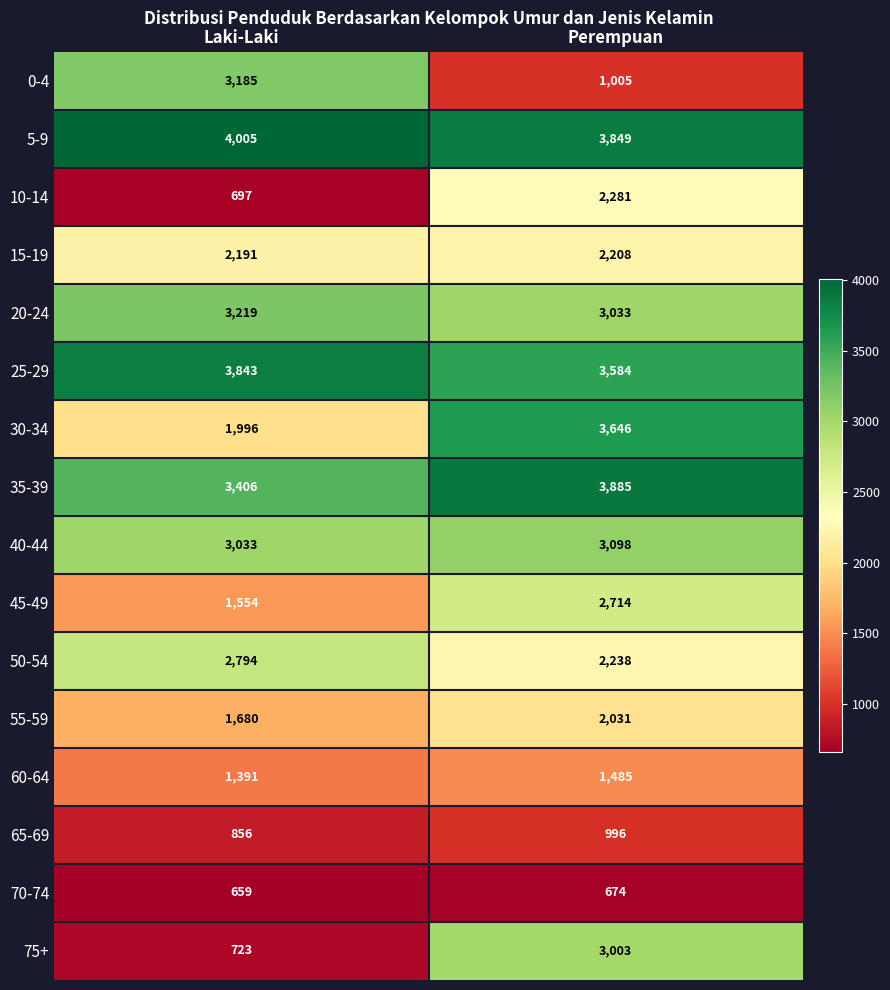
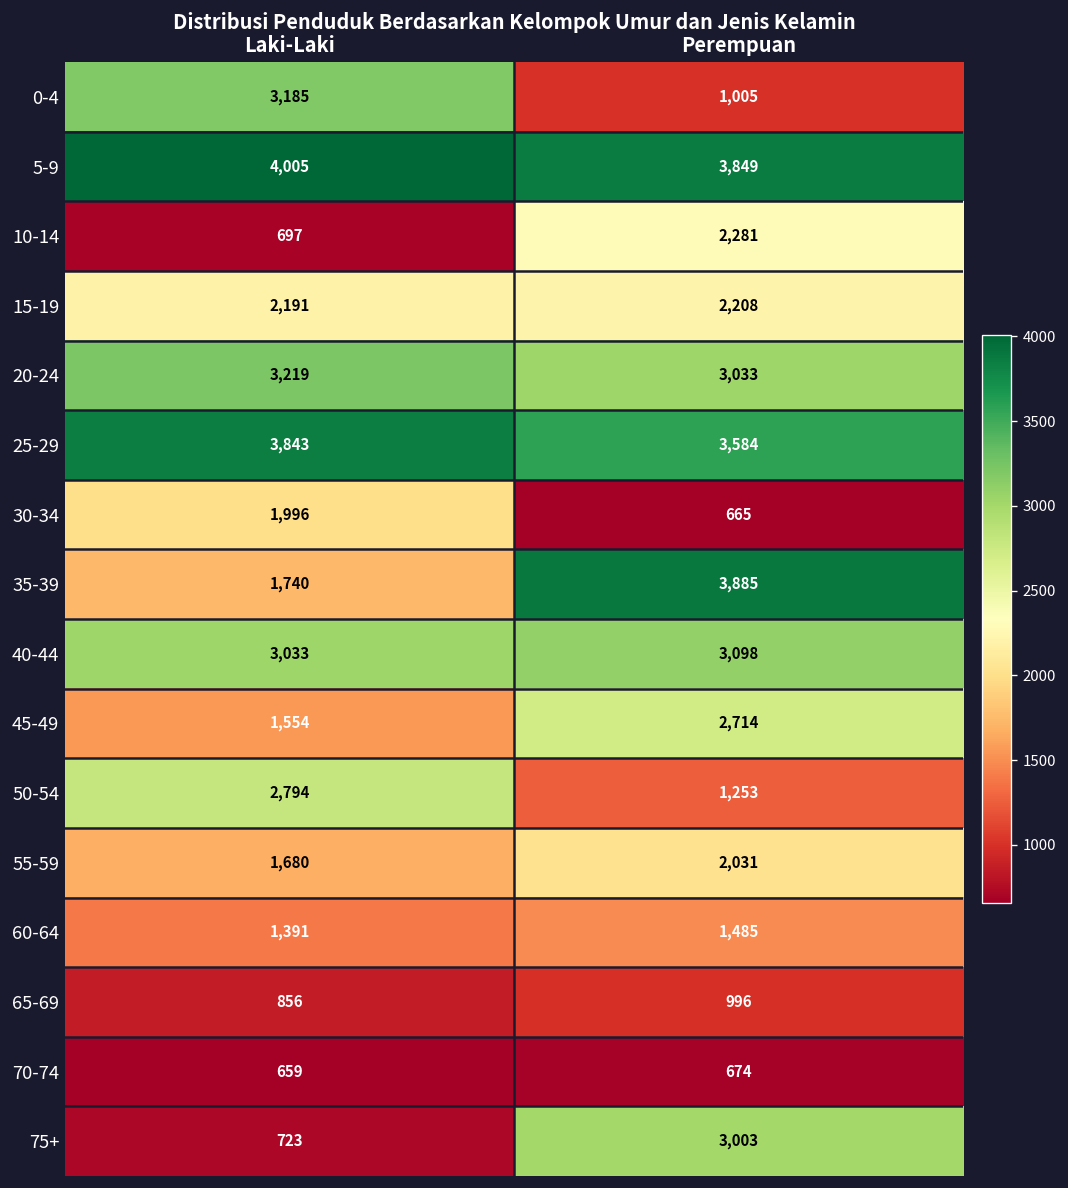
  {
    "0-4": {
      "Laki-Laki": "3,185",
      "Perempuan": "1,005"
    },
    "5-9": {
      "Laki-Laki": "4,005",
      "Perempuan": "3,849"
    },
    "10-14": {
      "Laki-Laki": "697",
      "Perempuan": "2,281"
    },
    "15-19": {
      "Laki-Laki": "2,191",
      "Perempuan": "2,208"
    },
    "20-24": {
      "Laki-Laki": "3,219",
      "Perempuan": "3,033"
    },
    "25-29": {
      "Laki-Laki": "3,843",
      "Perempuan": "3,584"
    },
    "30-34": {
      "Laki-Laki": "1,996",
-     "Perempuan": "3,646"
+     "Perempuan": "665"
    },
    "35-39": {
-     "Laki-Laki": "3,406",
+     "Laki-Laki": "1,740",
      "Perempuan": "3,885"
    },
    "40-44": {
      "Laki-Laki": "3,033",
      "Perempuan": "3,098"
    },
    "45-49": {
      "Laki-Laki": "1,554",
      "Perempuan": "2,714"
    },
    "50-54": {
      "Laki-Laki": "2,794",
-     "Perempuan": "2,238"
+     "Perempuan": "1,253"
    },
    "55-59": {
      "Laki-Laki": "1,680",
      "Perempuan": "2,031"
    },
    "60-64": {
      "Laki-Laki": "1,391",
      "Perempuan": "1,485"
    },
    "65-69": {
      "Laki-Laki": "856",
      "Perempuan": "996"
    },
    "70-74": {
      "Laki-Laki": "659",
      "Perempuan": "674"
    },
    "75+": {
      "Laki-Laki": "723",
      "Perempuan": "3,003"
    }
  }
